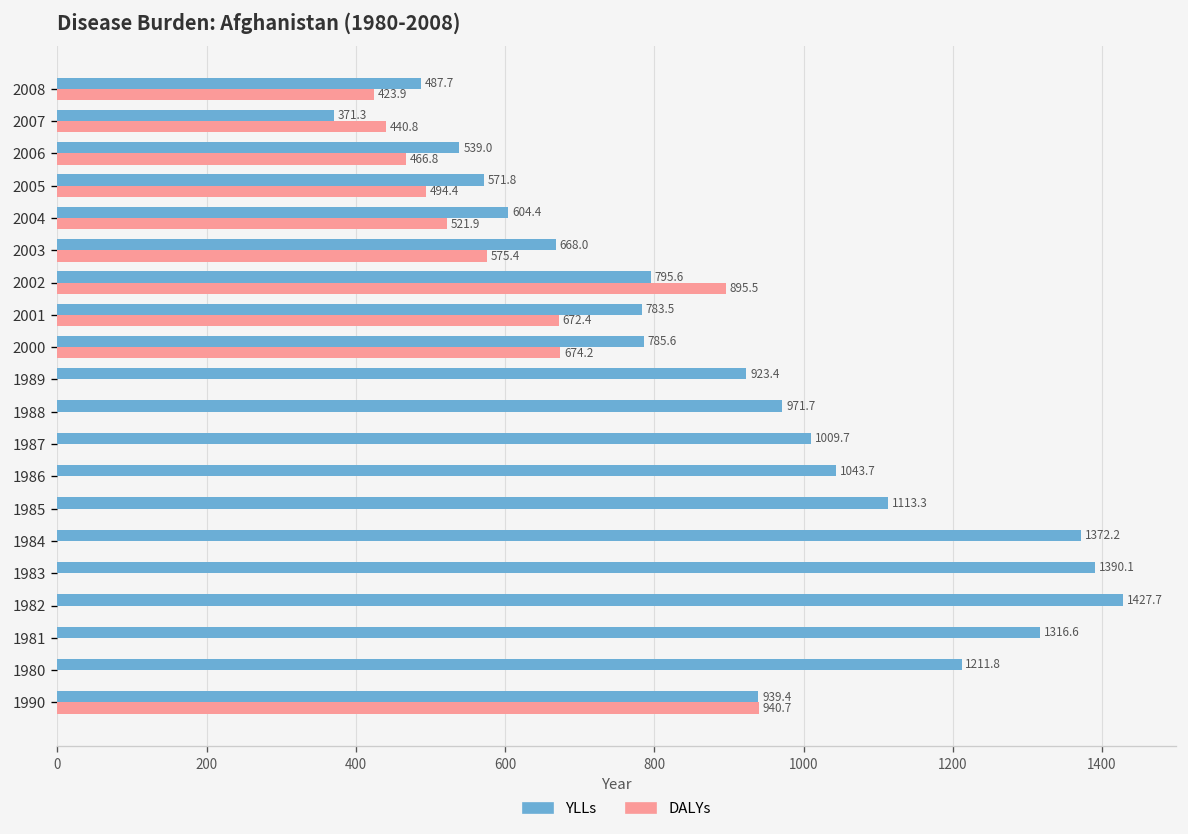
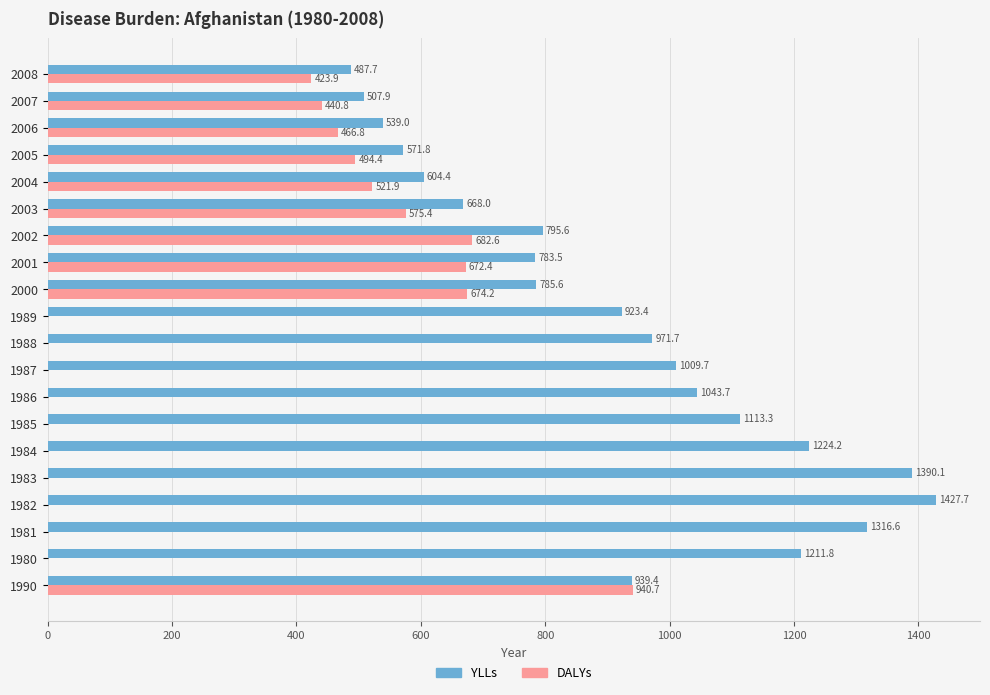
  {
    "YLLs": {
      "2008": 487.7,
-     "2007": 371.3,
+     "2007": 507.9,
      "2006": 539.0,
      "2005": 571.8,
      "2004": 604.4,
      "2003": 668.0,
      "2002": 795.6,
      "2001": 783.5,
      "2000": 785.6,
      "1989": 923.4,
      "1988": 971.7,
      "1987": 1009.7,
      "1986": 1043.7,
      "1985": 1113.3,
-     "1984": 1372.2,
+     "1984": 1224.2,
      "1983": 1390.1,
      "1982": 1427.7,
      "1981": 1316.6,
      "1980": 1211.8,
      "1990": 939.4
    },
    "DALYs": {
      "2008": 423.9,
      "2007": 440.8,
      "2006": 466.8,
      "2005": 494.4,
      "2004": 521.9,
      "2003": 575.4,
-     "2002": 895.5,
+     "2002": 682.6,
      "2001": 672.4,
      "2000": 674.2,
      "1990": 940.7
    }
  }
